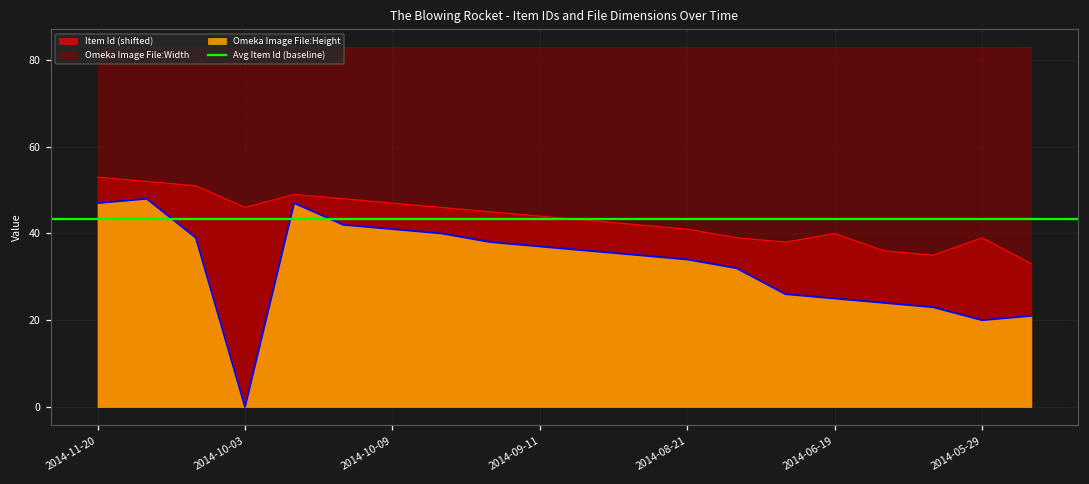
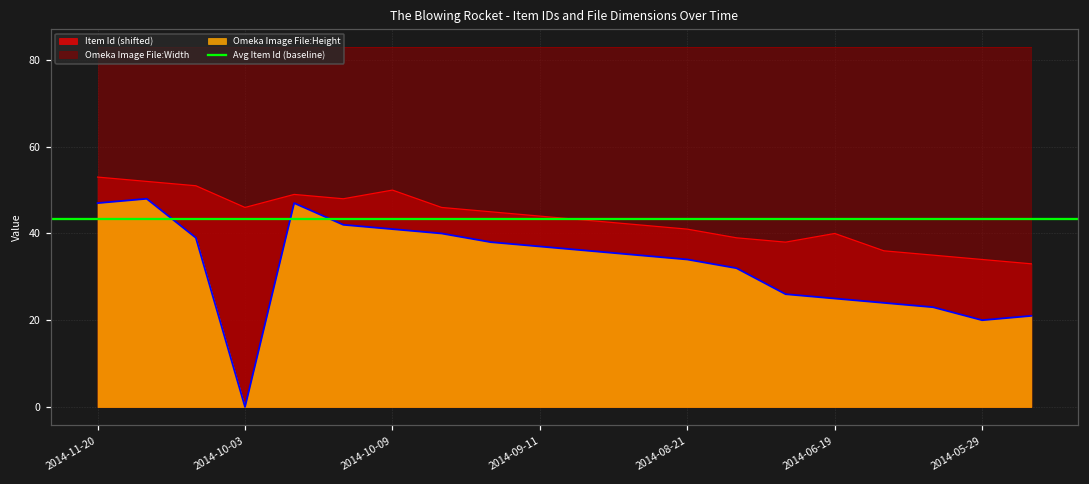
  {
    "Item Id (shifted)": {
      "2014-11-20": 53,
      "2014-10-03": 46,
-     "2014-10-09": 47,
+     "2014-10-09": 50,
      "2014-09-11": 44,
      "2014-08-21": 41,
      "2014-06-19": 40,
-     "2014-05-29": 39
+     "2014-05-29": 34
    },
    "Omeka Image File:Width": {
      "2014-10-09": 83,
      "2014-09-11": 83,
      "2014-08-21": 83,
      "2014-06-19": 83,
      "2014-05-29": 83
    },
    "Omeka Image File:Height": {
      "2014-11-20": 47,
      "2014-10-03": 0,
      "2014-10-09": 41,
      "2014-09-11": 37,
      "2014-08-21": 34,
      "2014-06-19": 25,
      "2014-05-29": 20
    }
  }
